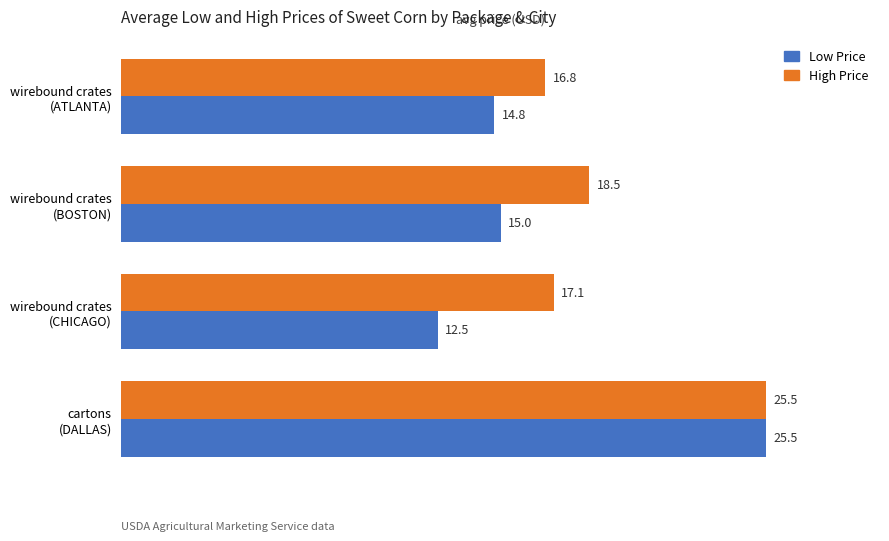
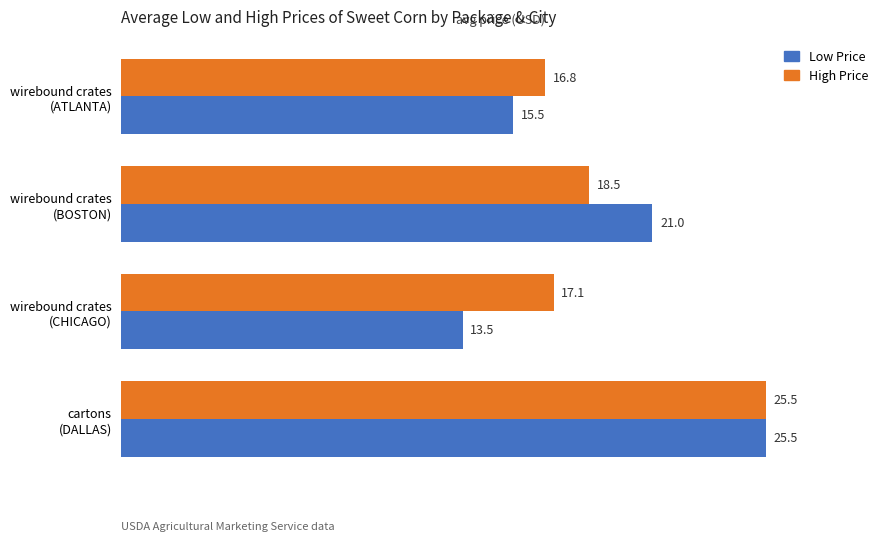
  {
    "Low Price": {
-     "wirebound crates (ATLANTA)": 14.8,
-     "wirebound crates (BOSTON)": 15.0,
-     "wirebound crates (CHICAGO)": 12.5,
+     "wirebound crates (ATLANTA)": 15.5,
+     "wirebound crates (BOSTON)": 21.0,
+     "wirebound crates (CHICAGO)": 13.5,
      "cartons (DALLAS)": 25.5
    },
    "High Price": {
      "wirebound crates (ATLANTA)": 16.8,
      "wirebound crates (BOSTON)": 18.5,
      "wirebound crates (CHICAGO)": 17.1,
      "cartons (DALLAS)": 25.5
    }
  }
